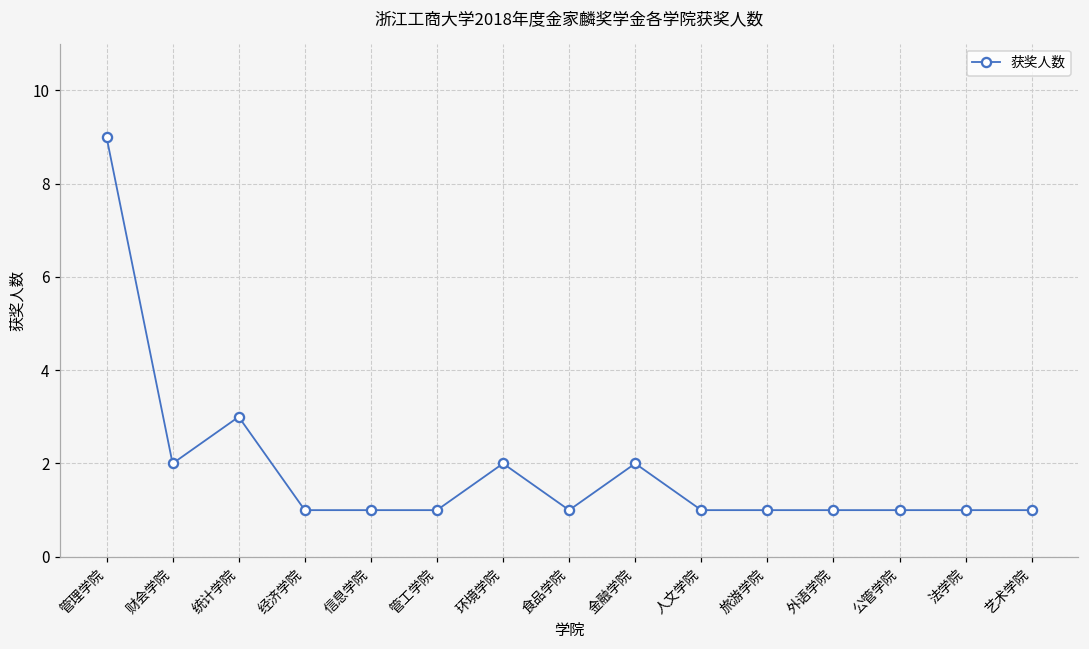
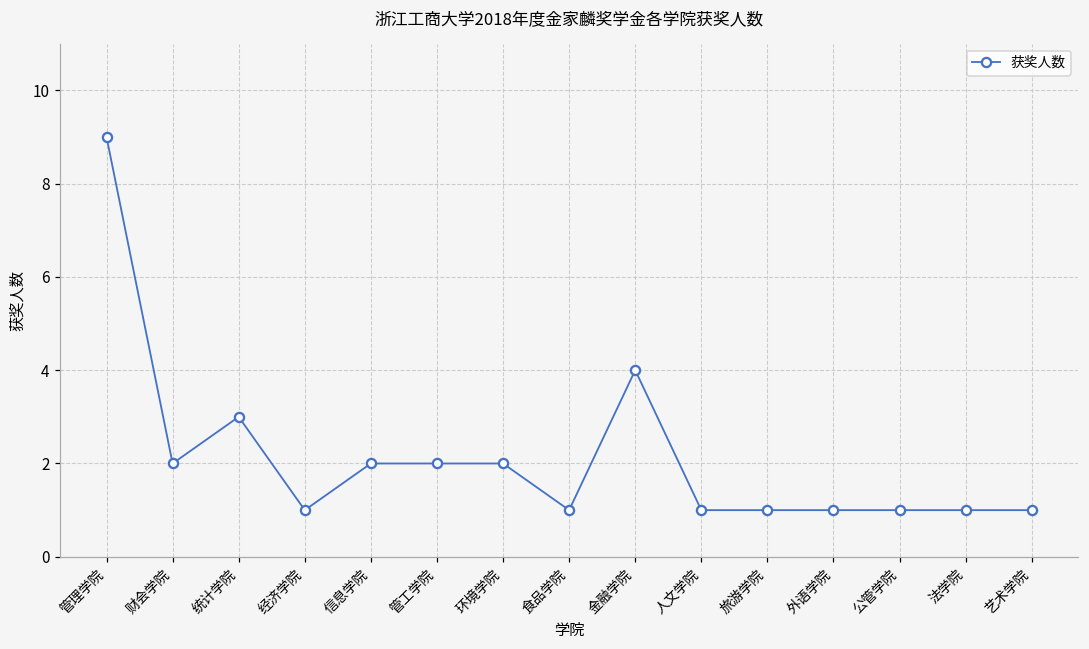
  {
    "管理学院": 9,
    "财会学院": 2,
    "统计学院": 3,
    "经济学院": 1,
-   "信息学院": 1,
-   "管工学院": 1,
+   "信息学院": 2,
+   "管工学院": 2,
    "环境学院": 2,
    "食品学院": 1,
-   "金融学院": 2,
+   "金融学院": 4,
    "人文学院": 1,
    "旅游学院": 1,
    "外语学院": 1,
    "公管学院": 1,
    "法学院": 1,
    "艺术学院": 1
  }
